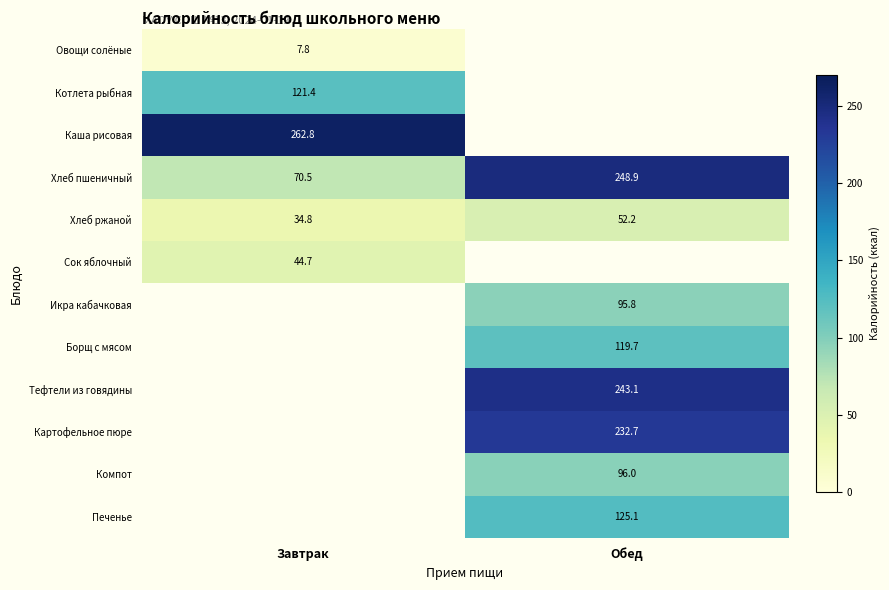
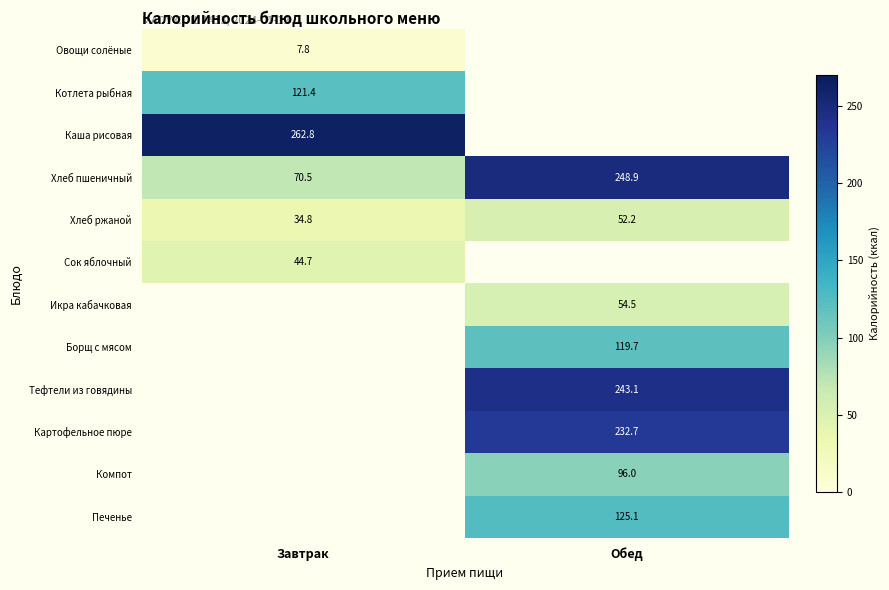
  {
    "Овощи солёные": {
      "Завтрак": 7.8
    },
    "Котлета рыбная": {
      "Завтрак": 121.4
    },
    "Каша рисовая": {
      "Завтрак": 262.8
    },
    "Хлеб пшеничный": {
      "Завтрак": 70.5,
      "Обед": 248.9
    },
    "Хлеб ржаной": {
      "Завтрак": 34.8,
      "Обед": 52.2
    },
    "Сок яблочный": {
      "Завтрак": 44.7
    },
    "Икра кабачковая": {
-     "Обед": 95.8
+     "Обед": 54.5
    },
    "Борщ с мясом": {
      "Обед": 119.7
    },
    "Тефтели из говядины": {
      "Обед": 243.1
    },
    "Картофельное пюре": {
      "Обед": 232.7
    },
    "Компот": {
      "Обед": 96.0
    },
    "Печенье": {
      "Обед": 125.1
    }
  }
